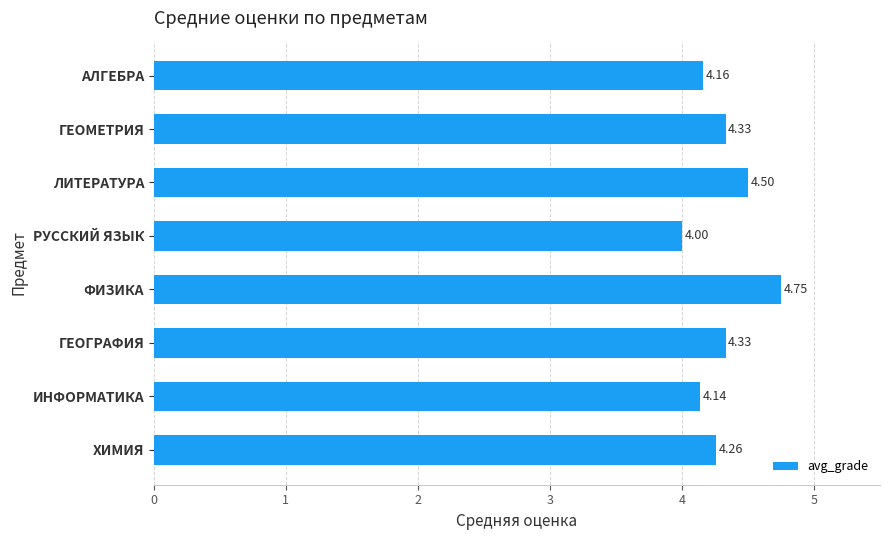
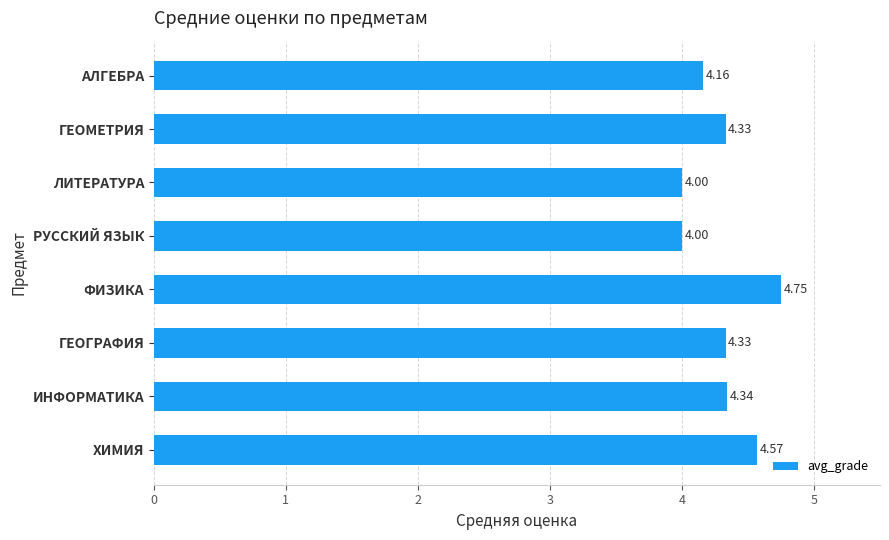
  {
    "АЛГЕБРА": 4.16,
    "ГЕОМЕТРИЯ": 4.33,
-   "ЛИТЕРАТУРА": 4.50,
+   "ЛИТЕРАТУРА": 4.00,
    "РУССКИЙ ЯЗЫК": 4.00,
    "ФИЗИКА": 4.75,
    "ГЕОГРАФИЯ": 4.33,
-   "ИНФОРМАТИКА": 4.14,
-   "ХИМИЯ": 4.26
+   "ИНФОРМАТИКА": 4.34,
+   "ХИМИЯ": 4.57
  }
